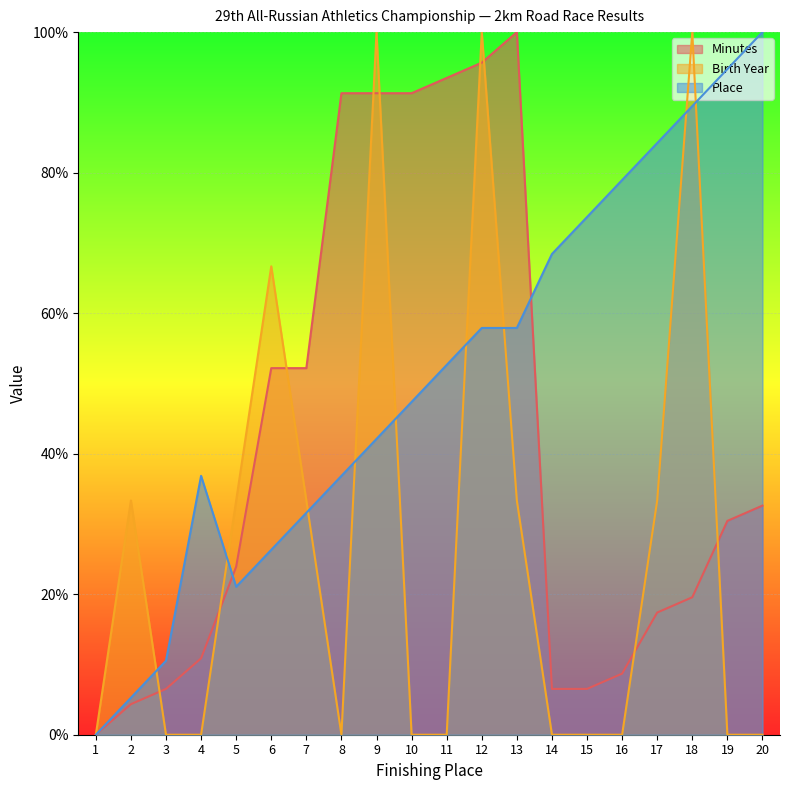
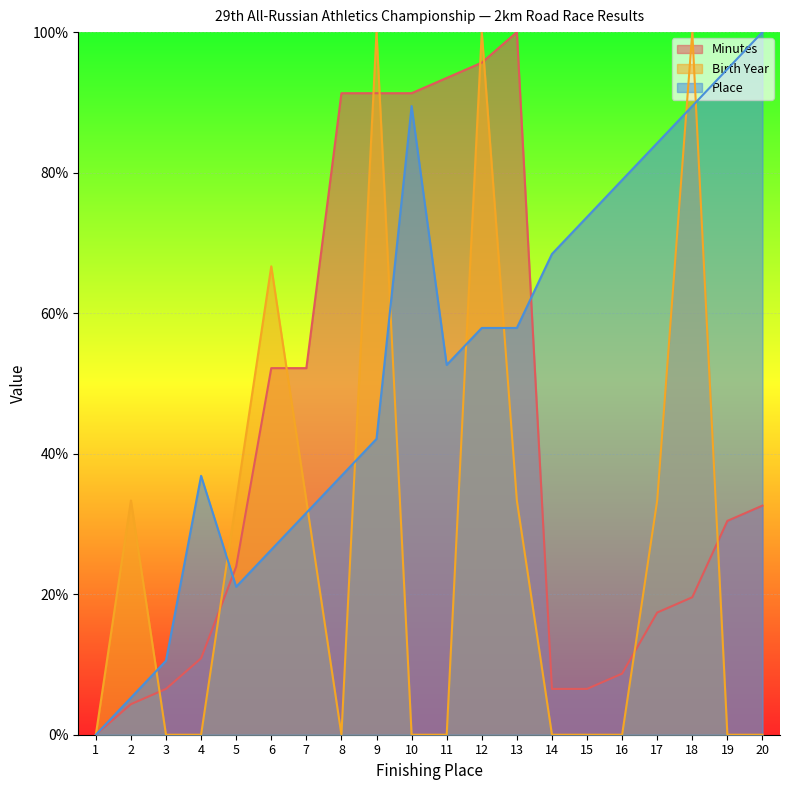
  {
    "Minutes": {
      "2": "4%",
      "3": "7%",
      "4": "11%",
      "5": "24%",
      "6": "52%",
      "7": "52%",
      "8": "91%",
      "9": "91%",
      "10": "91%",
      "11": "93%",
      "12": "96%",
      "13": "100%",
      "14": "7%",
      "15": "7%",
      "16": "9%",
      "17": "17%",
      "18": "20%",
      "19": "30%",
      "20": "33%"
    },
    "Birth Year": {
      "2": "33%",
      "3": "0%",
      "4": "0%",
      "5": "33%",
      "6": "67%",
      "7": "33%",
      "8": "0%",
      "9": "100%",
      "10": "0%",
      "11": "0%",
      "12": "100%",
      "13": "33%",
      "14": "0%",
      "15": "0%",
      "16": "0%",
      "17": "33%",
      "18": "100%",
      "19": "0%",
      "20": "0%"
    },
    "Place": {
      "2": "5%",
      "3": "11%",
      "4": "37%",
      "5": "21%",
      "6": "26%",
      "7": "32%",
      "8": "37%",
      "9": "42%",
-     "10": "47%",
+     "10": "89%",
      "11": "53%",
      "12": "58%",
      "13": "58%",
      "14": "68%",
      "15": "74%",
      "16": "79%",
      "17": "84%",
      "18": "89%",
      "20": "100%"
    }
  }
